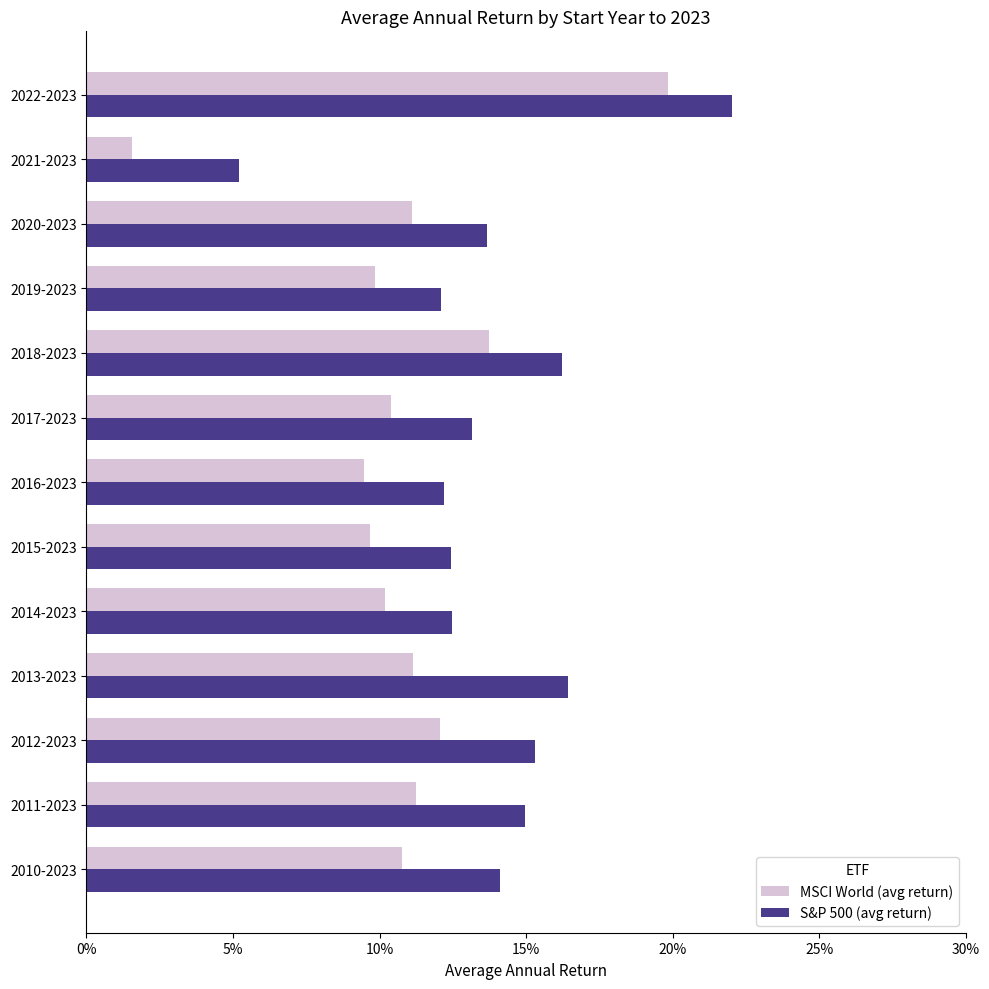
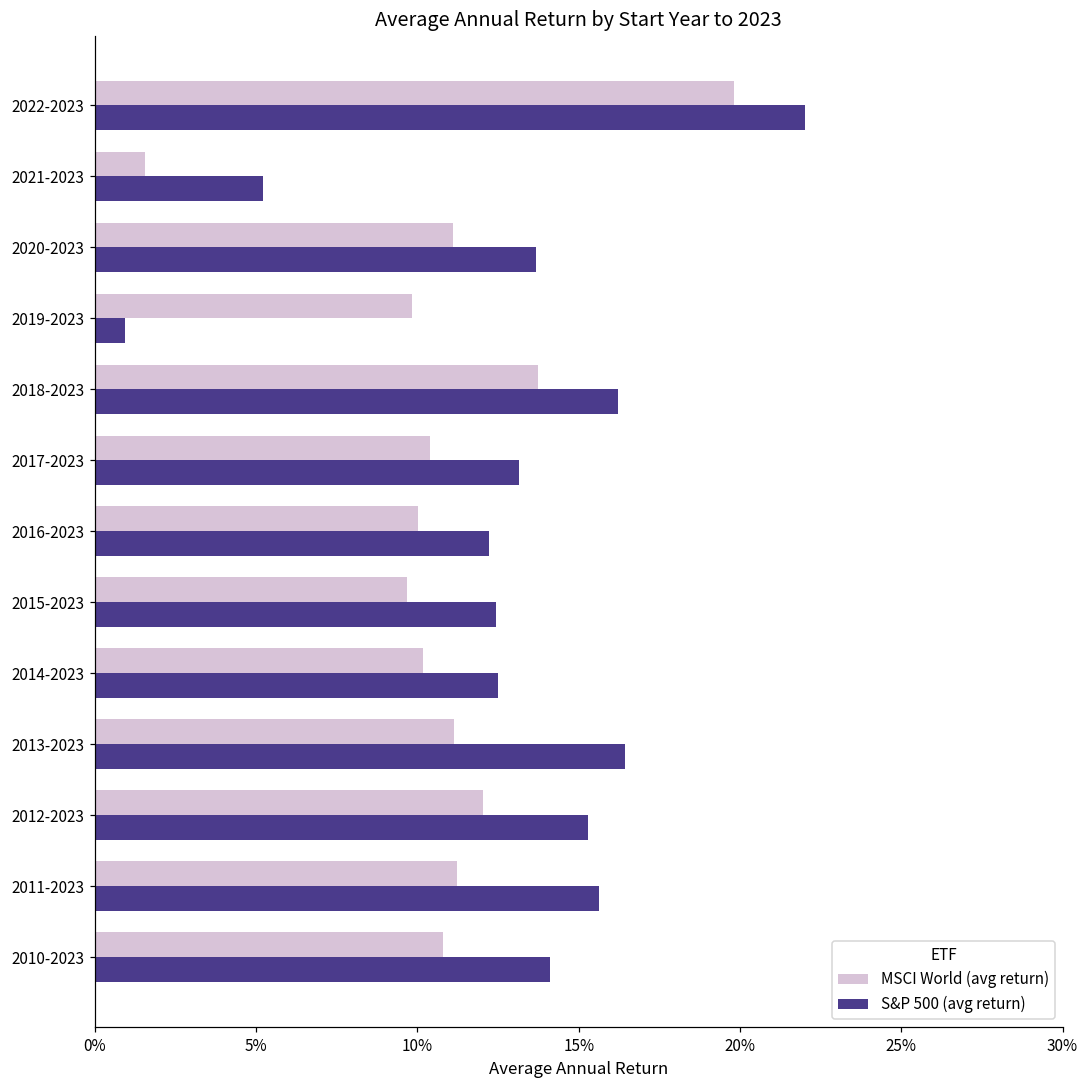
  {
    "MSCI World (avg return)": {
      "2022-2023": "19.8%",
      "2021-2023": "1.6%",
      "2020-2023": "11.1%",
      "2019-2023": "9.8%",
      "2018-2023": "13.7%",
      "2017-2023": "10.4%",
-     "2016-2023": "9.5%",
+     "2016-2023": "10.0%",
      "2015-2023": "9.7%",
      "2014-2023": "10.2%",
      "2013-2023": "11.1%",
      "2012-2023": "12.0%",
      "2011-2023": "11.2%",
      "2010-2023": "10.8%"
    },
    "S&P 500 (avg return)": {
      "2022-2023": "22.0%",
      "2021-2023": "5.2%",
      "2020-2023": "13.7%",
-     "2019-2023": "12.1%",
+     "2019-2023": "0.9%",
      "2018-2023": "16.2%",
      "2017-2023": "13.2%",
      "2016-2023": "12.2%",
      "2015-2023": "12.4%",
      "2014-2023": "12.5%",
      "2013-2023": "16.4%",
      "2012-2023": "15.3%",
-     "2011-2023": "15.0%",
+     "2011-2023": "15.6%",
      "2010-2023": "14.1%"
    }
  }
